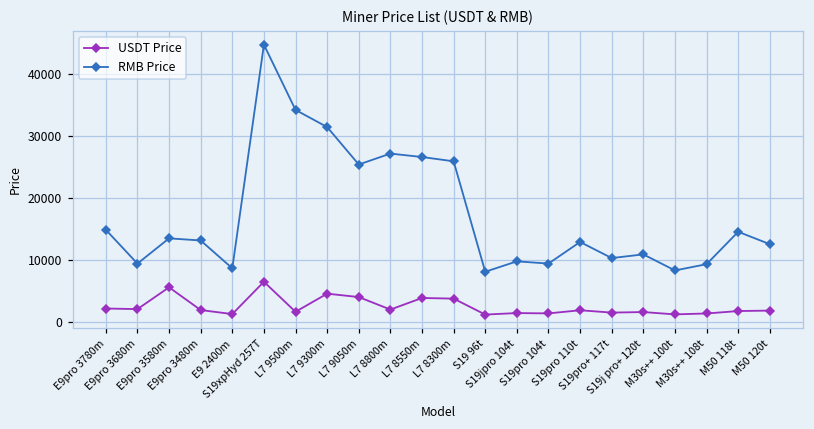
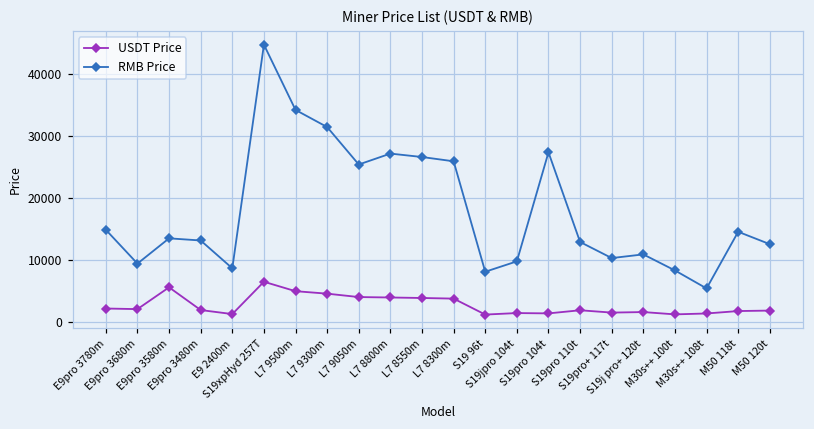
  {
    "USDT Price": {
      "E9pro 3780m": 2000,
      "E9pro 3680m": 2000,
      "E9pro 3580m": 6000,
      "E9pro 3480m": 2000,
      "E9 2400m": 1000,
      "S19xpHyd 257T": 6000,
-     "L7 9500m": 2000,
+     "L7 9500m": 5000,
      "L7 9300m": 5000,
      "L7 9050m": 4000,
-     "L7 8800m": 2000,
+     "L7 8800m": 4000,
      "L7 8550m": 4000,
      "L7 8300m": 4000,
      "S19 96t": 1000,
      "S19jpro 104t": 1000,
      "S19pro 104t": 1000,
      "S19pro 110t": 2000,
      "S19pro+ 117t": 1000,
      "S19j pro+ 120t": 2000,
      "M30s++ 100t": 1000,
      "M30s++ 108t": 1000,
      "M50 118t": 2000,
      "M50 120t": 2000
    },
    "RMB Price": {
      "E9pro 3780m": 15000,
      "E9pro 3680m": 9000,
      "E9pro 3580m": 13000,
      "E9pro 3480m": 13000,
      "E9 2400m": 9000,
      "S19xpHyd 257T": 45000,
      "L7 9500m": 34000,
      "L7 9300m": 31000,
      "L7 9050m": 25000,
      "L7 8800m": 27000,
      "L7 8550m": 27000,
      "L7 8300m": 26000,
      "S19 96t": 8000,
      "S19jpro 104t": 10000,
-     "S19pro 104t": 9000,
+     "S19pro 104t": 27000,
      "S19pro 110t": 13000,
      "S19pro+ 117t": 10000,
      "S19j pro+ 120t": 11000,
      "M30s++ 100t": 8000,
-     "M30s++ 108t": 9000,
+     "M30s++ 108t": 5000,
      "M50 118t": 15000,
      "M50 120t": 13000
    }
  }
